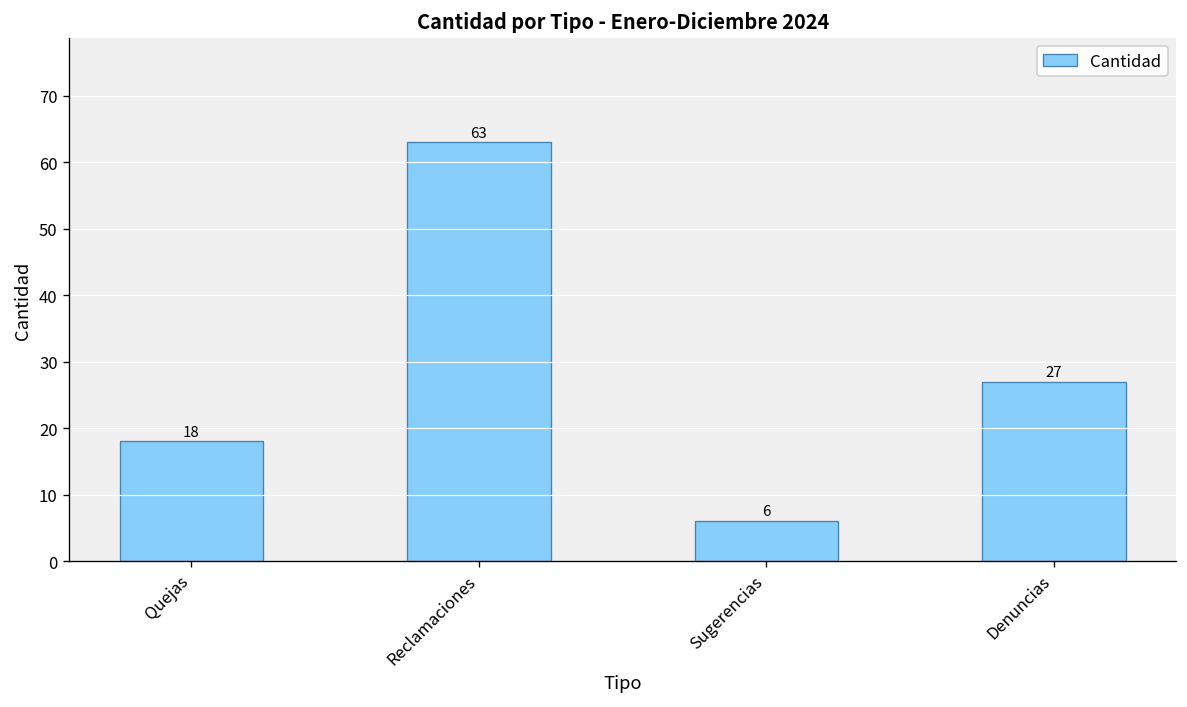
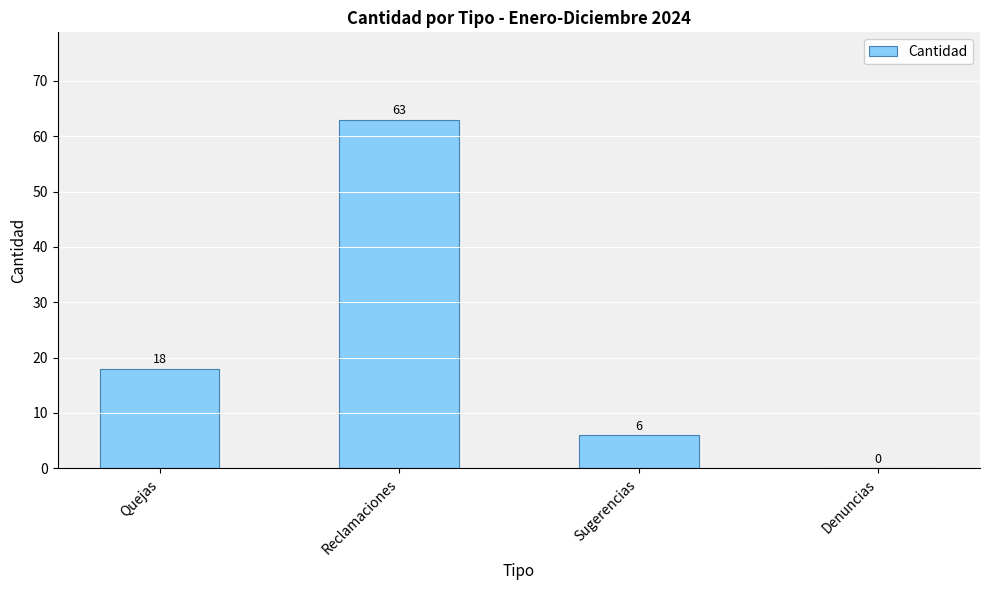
  {
    "Quejas": 18,
    "Reclamaciones": 63,
    "Sugerencias": 6,
-   "Denuncias": 27
+   "Denuncias": 0
  }
